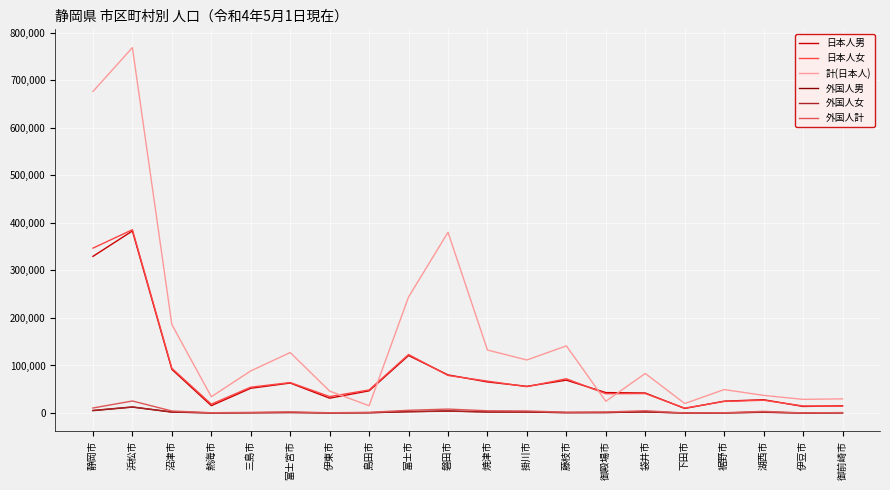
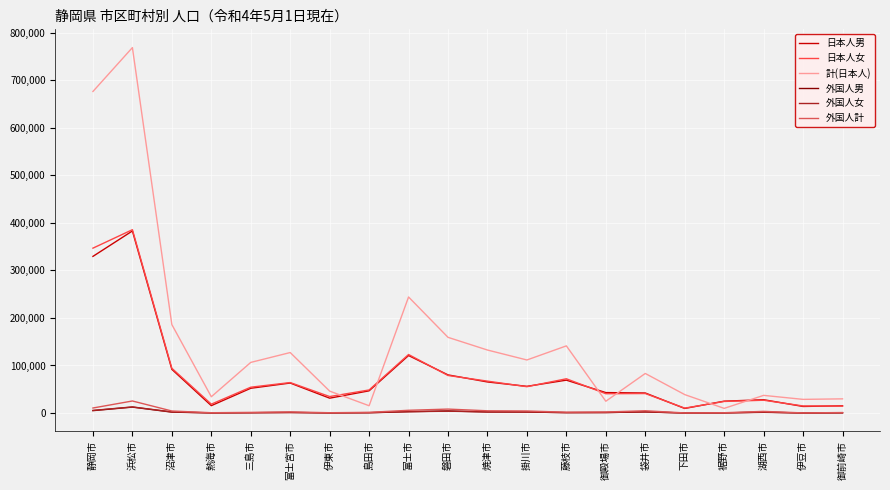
  {
    "計(日本人)": {
      "静岡市": "680,000",
      "浜松市": "770,000",
      "沼津市": "190,000",
      "熱海市": "30,000",
-     "三島市": "90,000",
+     "三島市": "110,000",
      "富士宮市": "130,000",
      "伊東市": "50,000",
      "島田市": "20,000",
      "富士市": "240,000",
-     "磐田市": "380,000",
+     "磐田市": "160,000",
      "焼津市": "130,000",
      "掛川市": "110,000",
      "藤枝市": "140,000",
      "御殿場市": "20,000",
      "袋井市": "80,000",
-     "下田市": "20,000",
-     "裾野市": "50,000",
+     "下田市": "40,000",
+     "裾野市": "10,000",
      "湖西市": "40,000",
      "伊豆市": "30,000",
      "御前崎市": "30,000"
    }
  }
